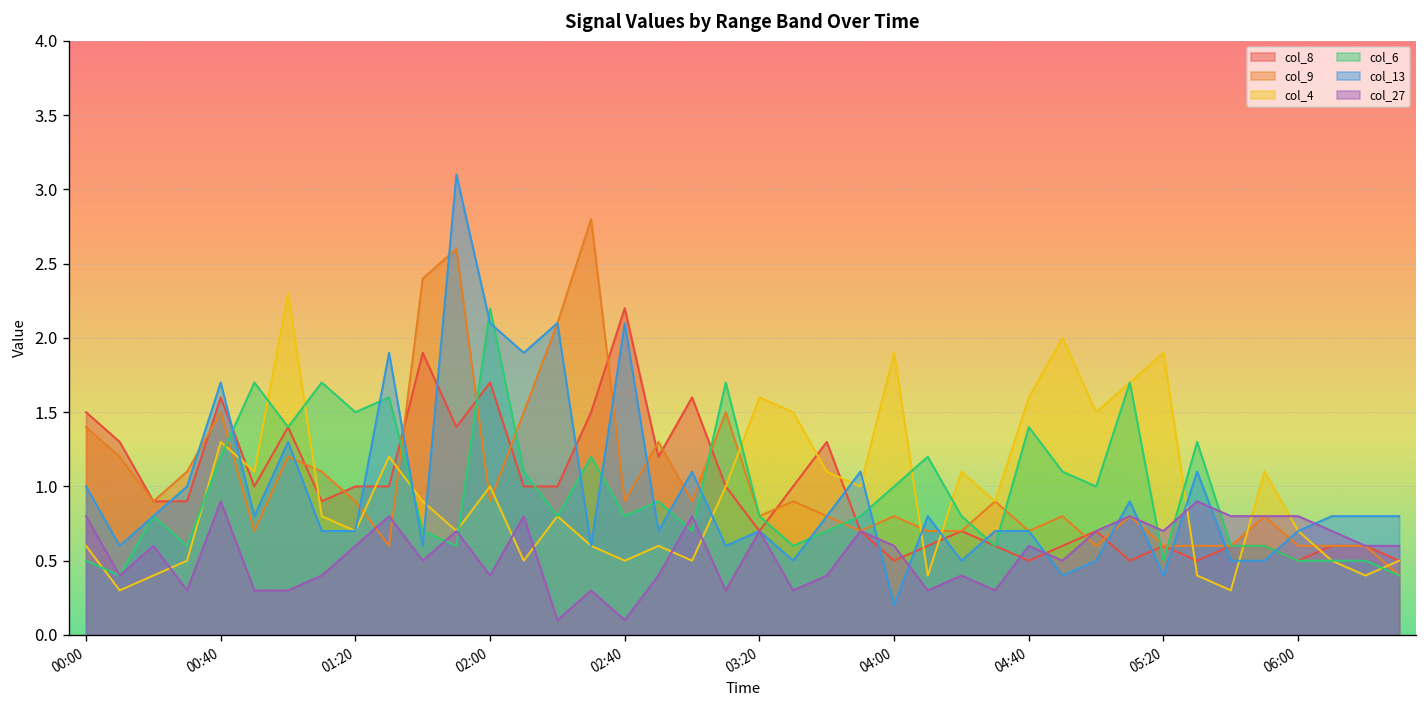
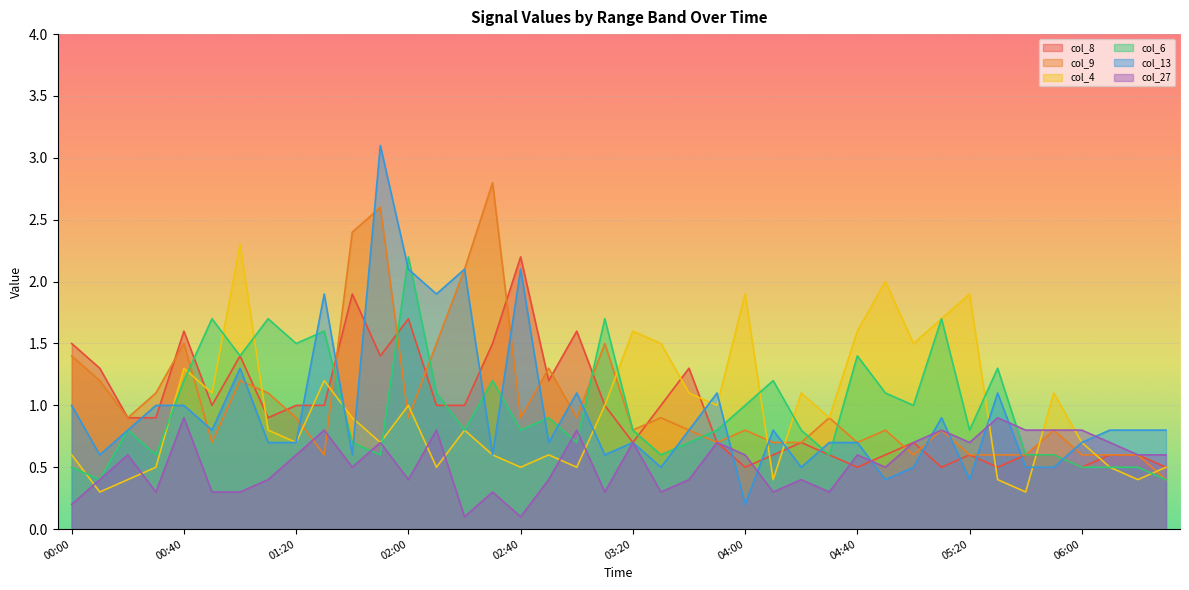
  {
    "col_6": {
      "00:00": 0.5,
      "00:40": 1.2,
      "01:20": 1.5,
      "02:00": 2.2,
      "02:40": 0.8,
      "04:00": 1.0,
      "04:40": 1.4,
-     "05:20": 0.5
+     "05:20": 0.8
    },
    "col_13": {
      "00:00": 1.0,
-     "00:40": 1.7,
+     "00:40": 1.0,
      "02:00": 2.1,
      "02:40": 2.1,
      "04:00": 0.2,
      "05:20": 0.4
    },
    "col_27": {
-     "00:00": 0.8,
+     "00:00": 0.2,
      "00:40": 0.9,
      "01:20": 0.6,
      "02:00": 0.4,
      "02:40": 0.1,
      "04:00": 0.6,
      "04:40": 0.6,
      "05:20": 0.7,
      "06:00": 0.8
    }
  }
